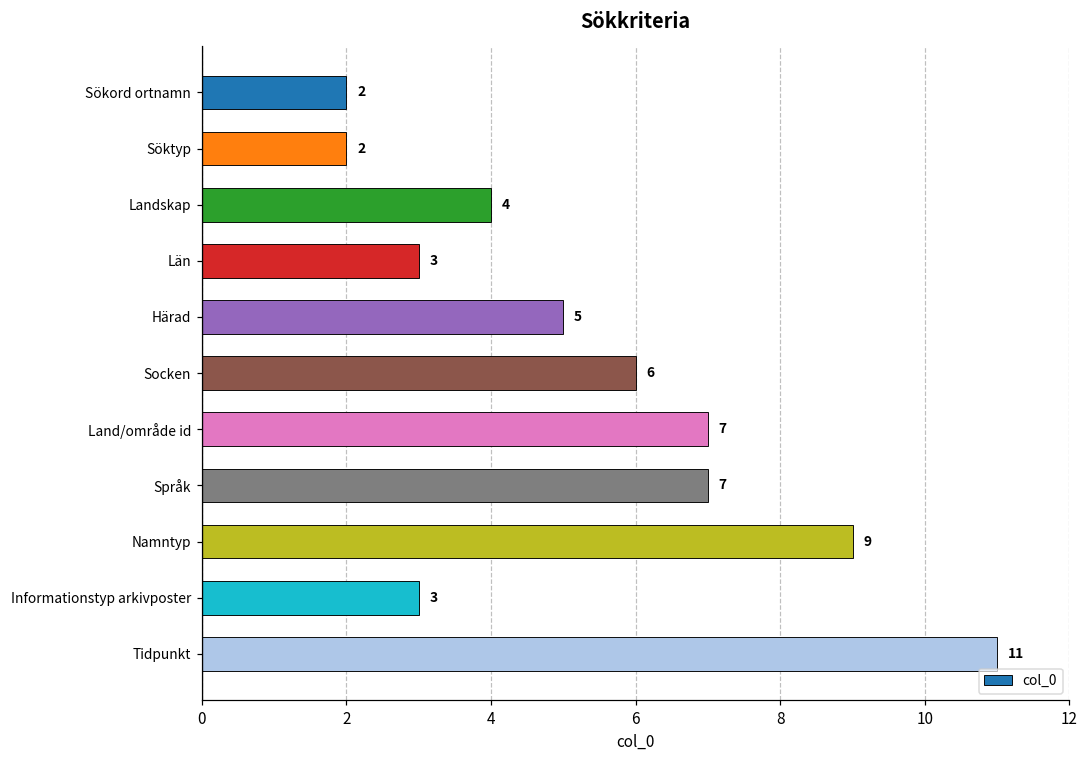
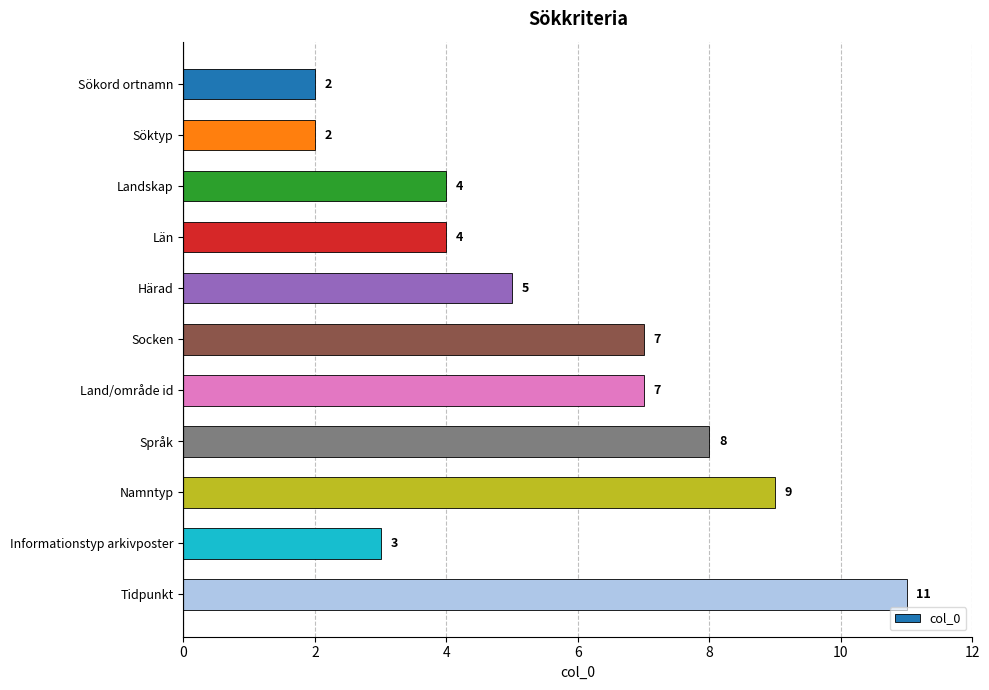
  {
    "Sökord ortnamn": 2,
    "Söktyp": 2,
    "Landskap": 4,
-   "Län": 3,
+   "Län": 4,
    "Härad": 5,
-   "Socken": 6,
+   "Socken": 7,
    "Land/område id": 7,
-   "Språk": 7,
+   "Språk": 8,
    "Namntyp": 9,
    "Informationstyp arkivposter": 3,
    "Tidpunkt": 11
  }
